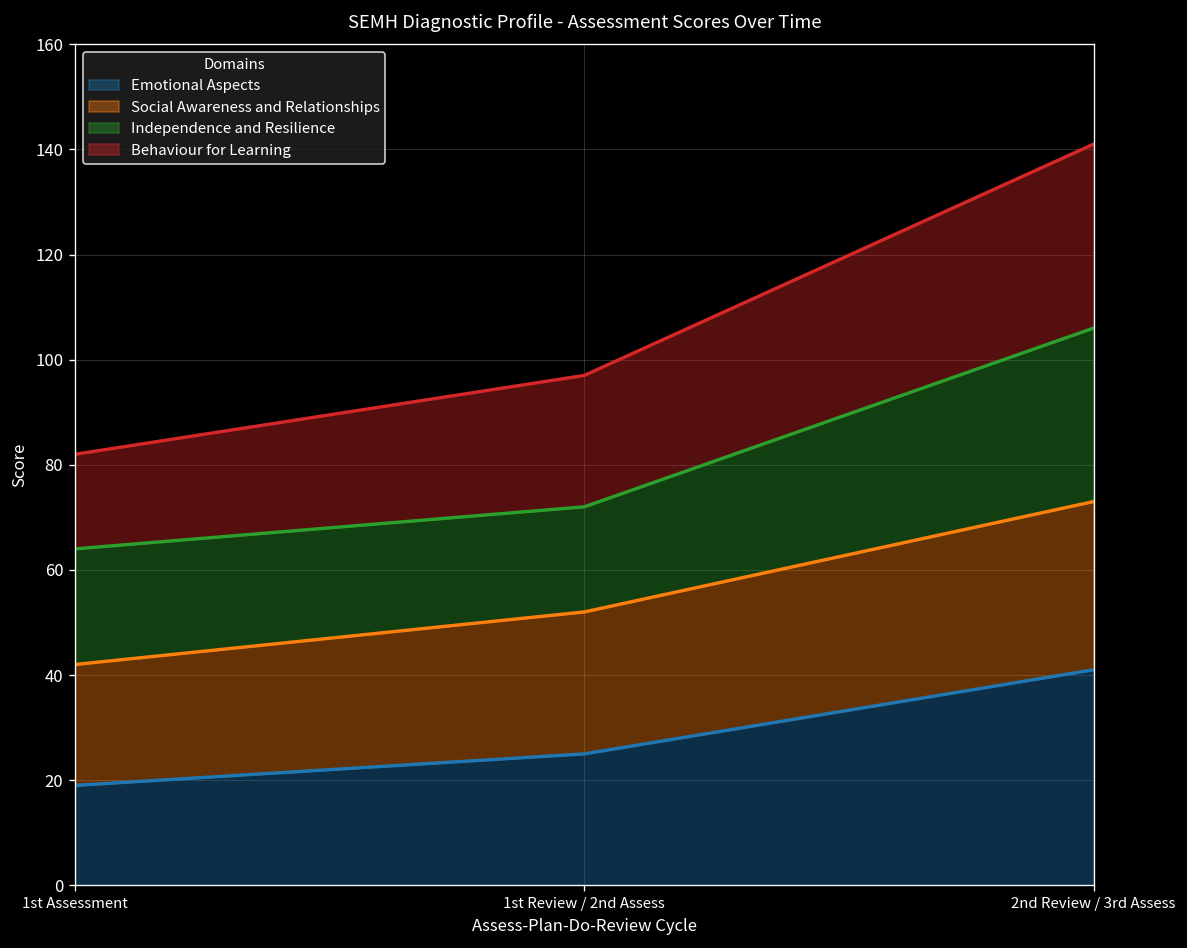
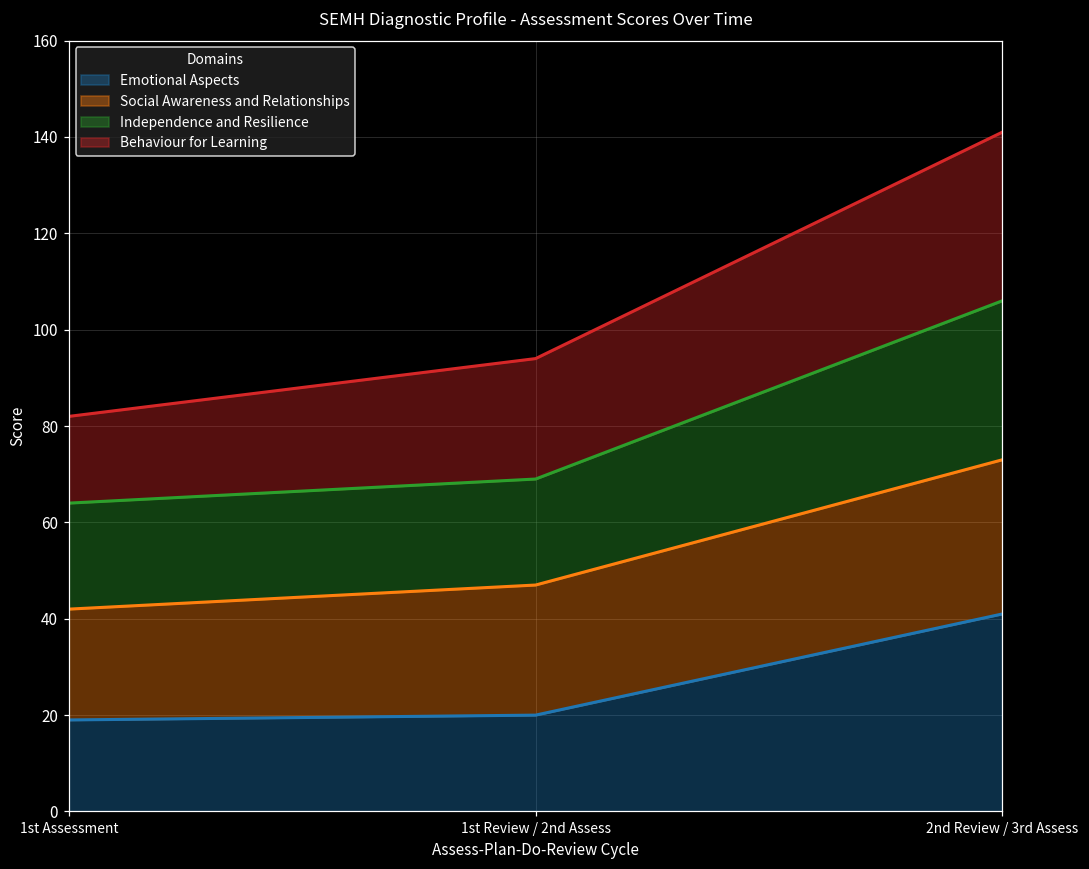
  {
    "Emotional Aspects": {
      "1st Assessment": 19,
-     "1st Review / 2nd Assess": 25,
+     "1st Review / 2nd Assess": 20,
      "2nd Review / 3rd Assess": 41
    },
    "Independence and Resilience": {
      "1st Assessment": 22,
-     "1st Review / 2nd Assess": 20,
+     "1st Review / 2nd Assess": 22,
      "2nd Review / 3rd Assess": 33
    }
  }
